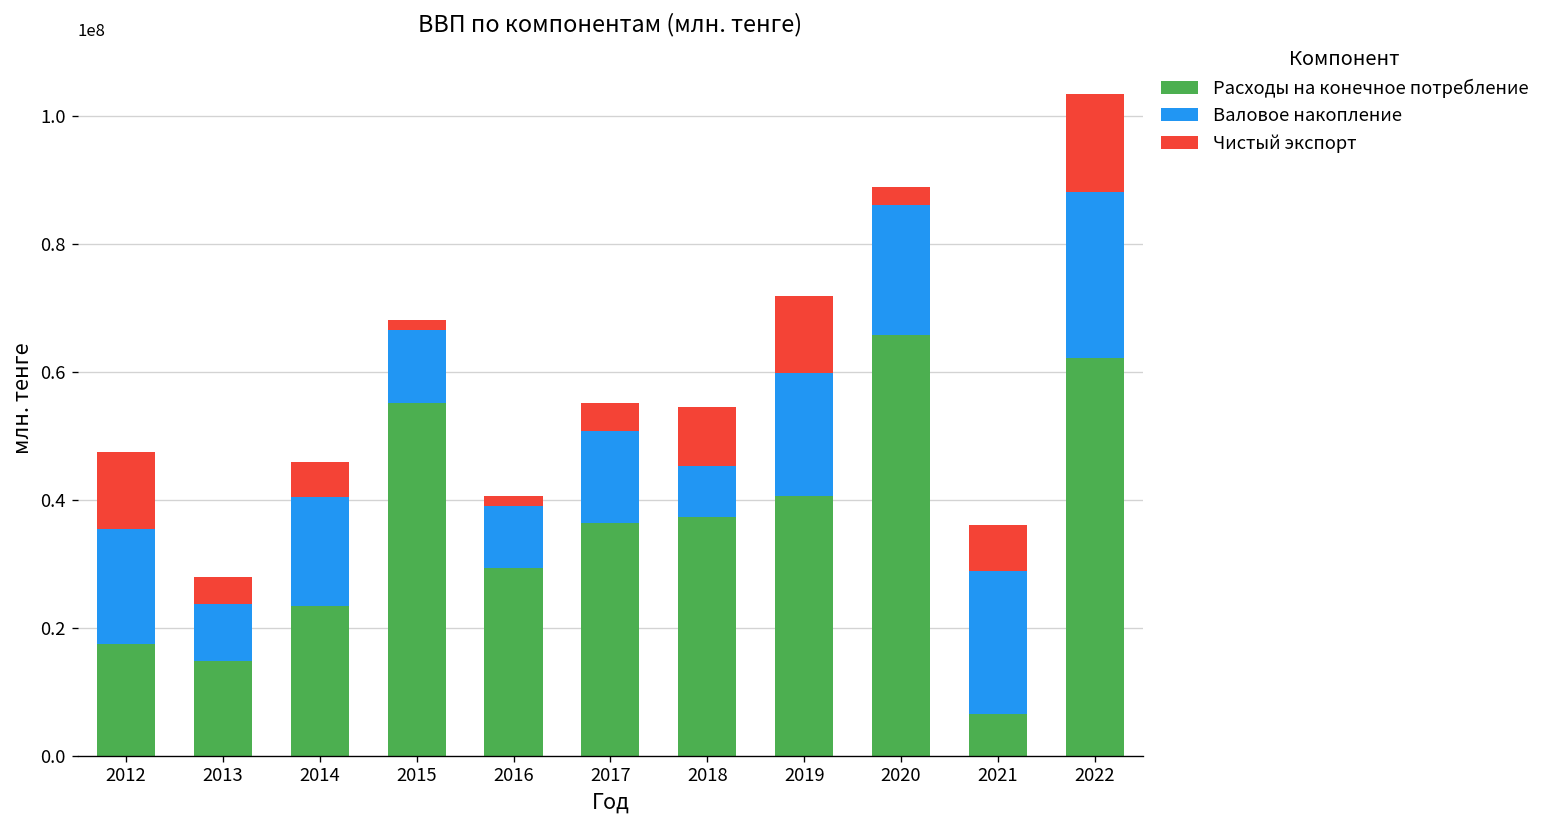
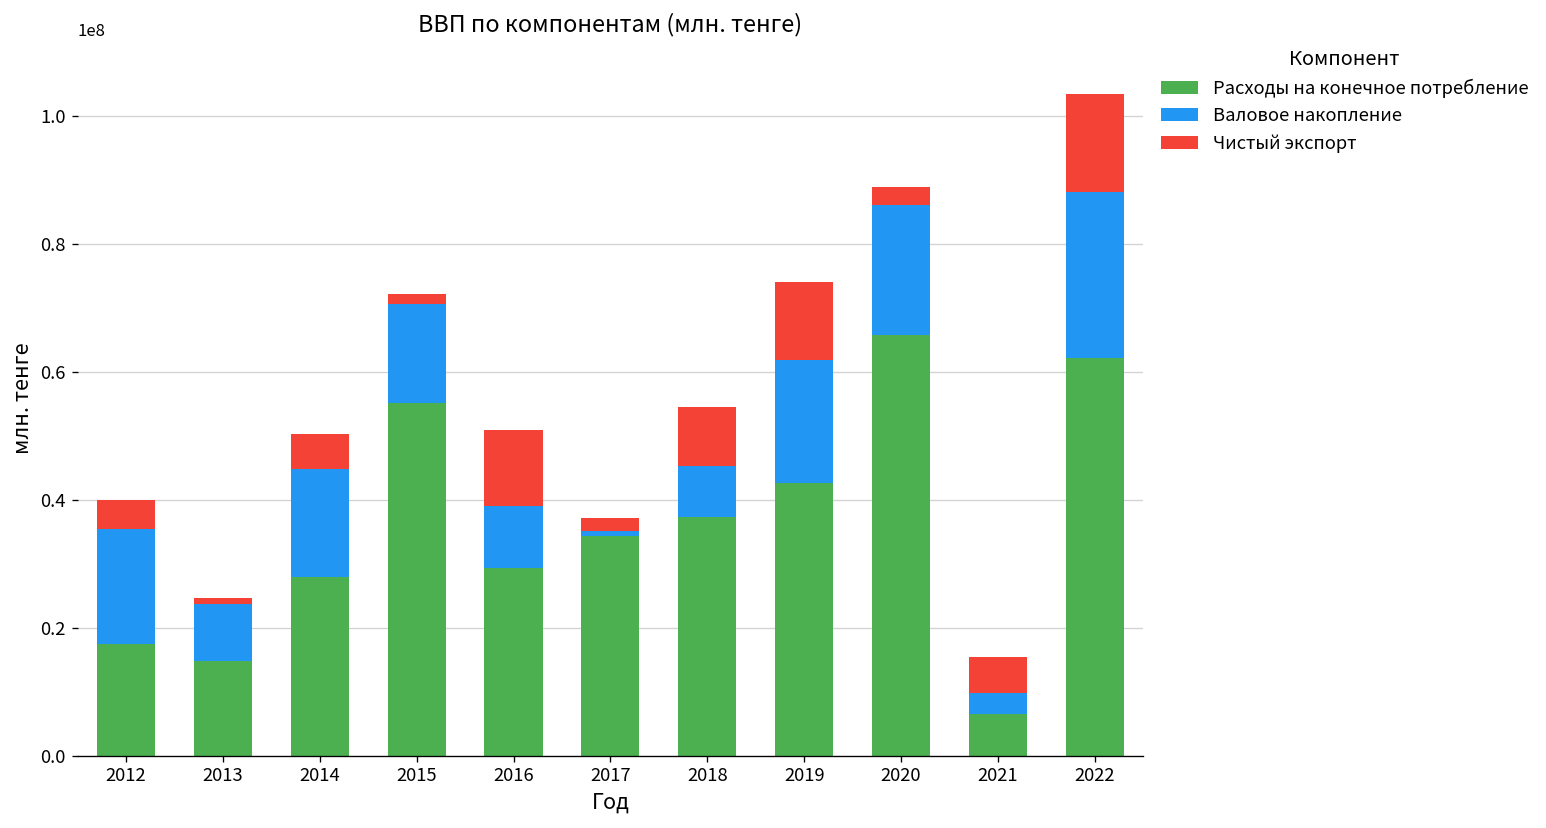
  {
    "Расходы на конечное потребление": {
      "2012": 18000000,
      "2013": 15000000,
-     "2014": 23000000,
+     "2014": 28000000,
      "2015": 55000000,
      "2016": 29000000,
-     "2017": 36000000,
+     "2017": 34000000,
      "2018": 37000000,
-     "2019": 41000000,
+     "2019": 43000000,
      "2020": 66000000,
      "2021": 7000000,
      "2022": 62000000
    },
    "Валовое накопление": {
      "2012": 18000000,
      "2013": 9000000,
      "2014": 17000000,
-     "2015": 11000000,
+     "2015": 15000000,
      "2016": 10000000,
-     "2017": 14000000,
+     "2017": 1000000,
      "2018": 8000000,
      "2019": 19000000,
      "2020": 20000000,
-     "2021": 22000000,
+     "2021": 3000000,
      "2022": 26000000
    },
    "Чистый экспорт": {
-     "2012": 12000000,
-     "2013": 4000000,
+     "2012": 4000000,
+     "2013": 1000000,
      "2014": 5000000,
      "2015": 2000000,
-     "2016": 2000000,
-     "2017": 4000000,
+     "2016": 12000000,
+     "2017": 2000000,
      "2018": 9000000,
      "2019": 12000000,
      "2020": 3000000,
-     "2021": 7000000,
+     "2021": 6000000,
      "2022": 15000000
    }
  }
